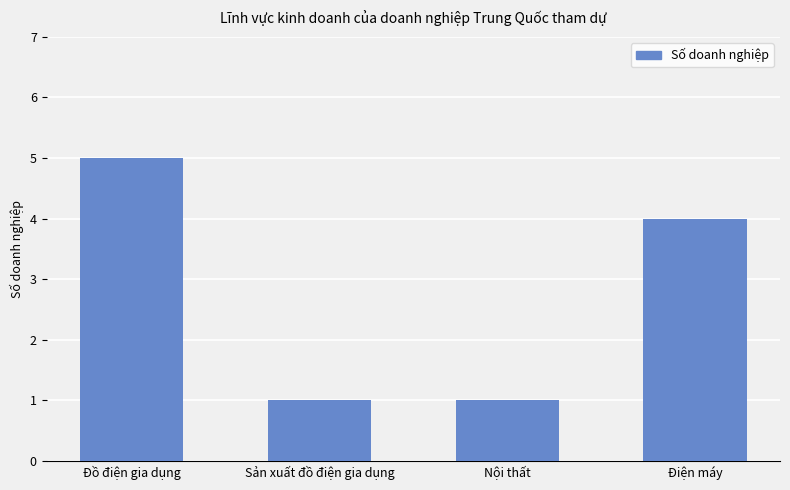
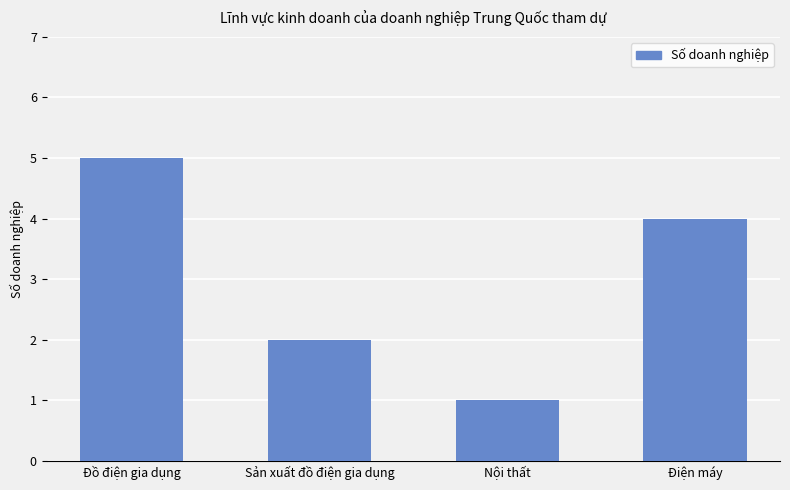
  {
    "Đồ điện gia dụng": 5,
-   "Sản xuất đồ điện gia dụng": 1,
+   "Sản xuất đồ điện gia dụng": 2,
    "Nội thất": 1,
    "Điện máy": 4
  }
